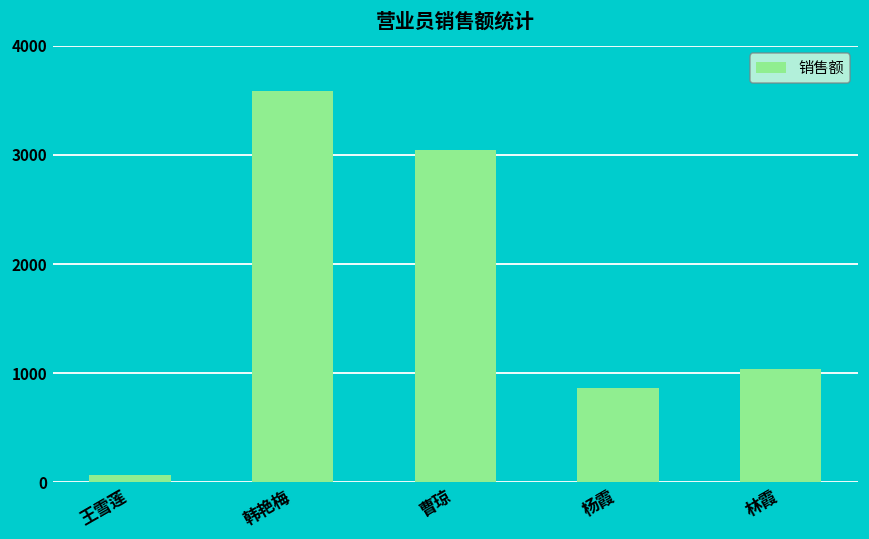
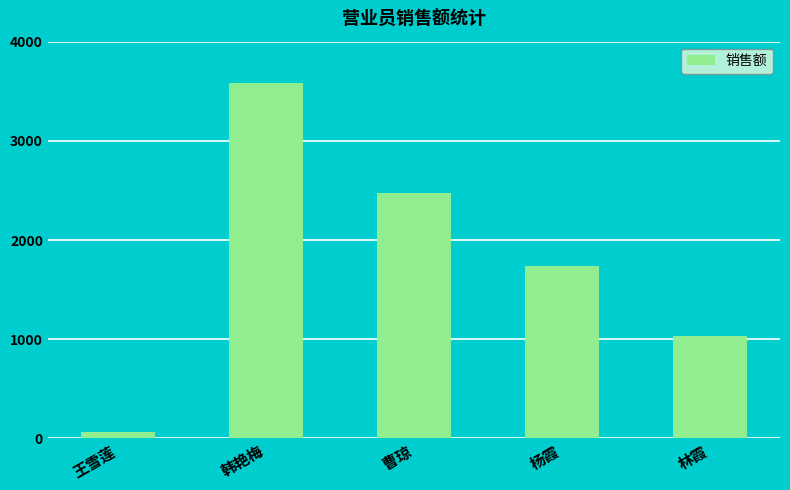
  {
    "王雪莲": 100,
    "韩艳梅": 3600,
-   "曹琼": 3000,
-   "杨霞": 900,
+   "曹琼": 2500,
+   "杨霞": 1700,
    "林霞": 1000
  }
